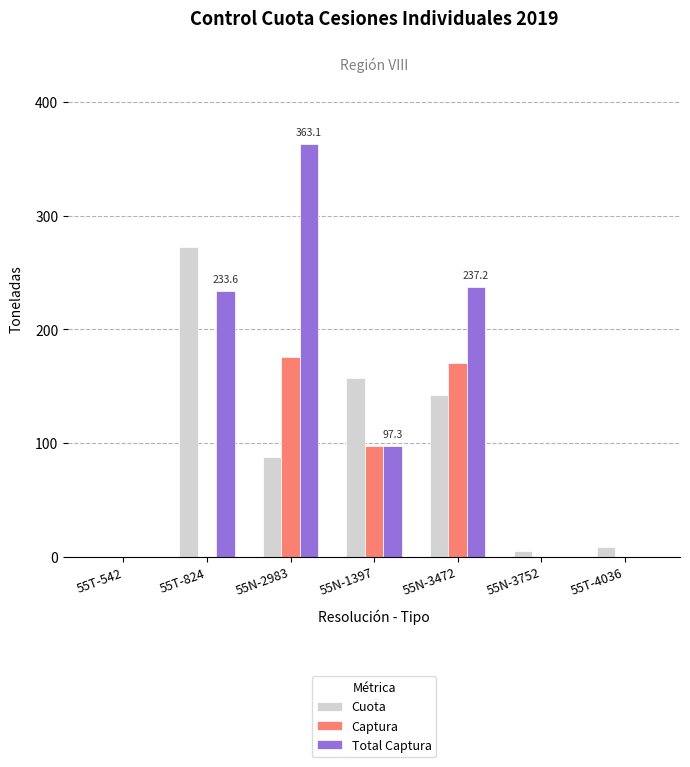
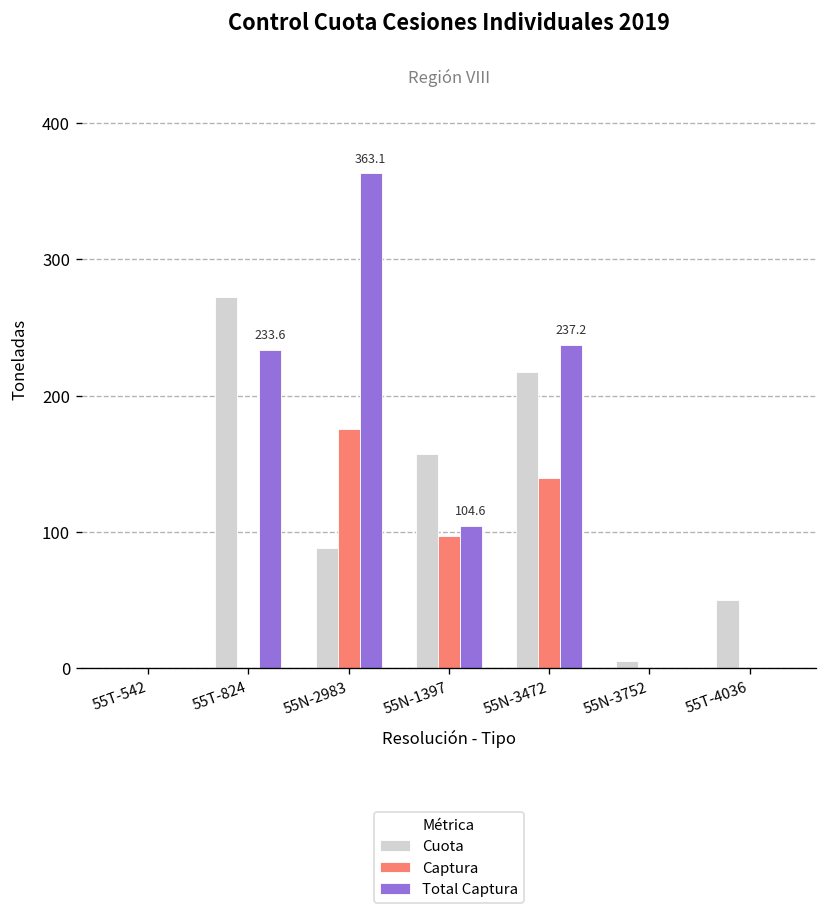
  {
    "Cuota": {
      "55T-542": 0,
      "55T-824": 272,
      "55N-2983": 88,
      "55N-1397": 157,
-     "55N-3472": 142,
+     "55N-3472": 217,
      "55N-3752": 5,
-     "55T-4036": 8
+     "55T-4036": 50
    },
    "Captura": {
      "55T-542": 0,
      "55T-824": 0,
      "55N-2983": 175,
-     "55N-3472": 170,
+     "55N-3472": 139,
      "55N-3752": 0,
      "55T-4036": 0
    },
    "Total Captura": {
      "55T-824": 233.6,
      "55N-2983": 363.1,
-     "55N-1397": 97.3,
+     "55N-1397": 104.6,
      "55N-3472": 237.2
    }
  }
